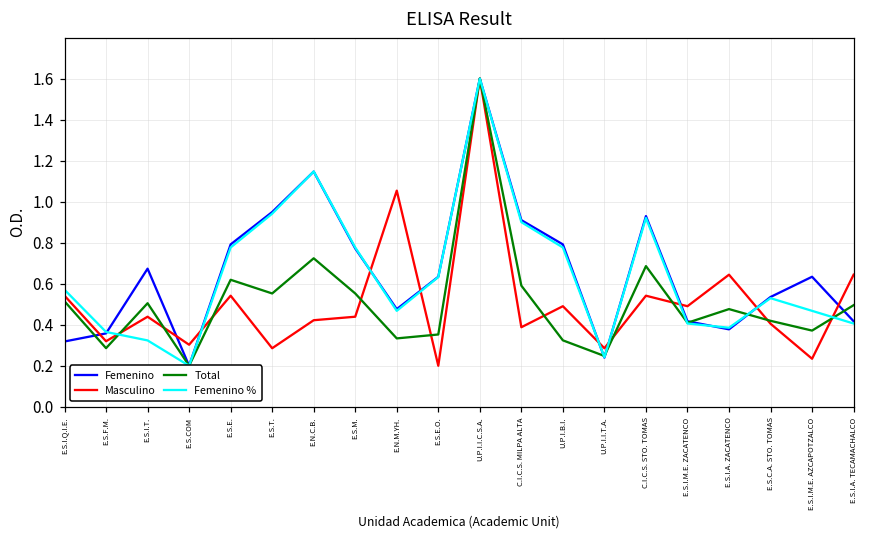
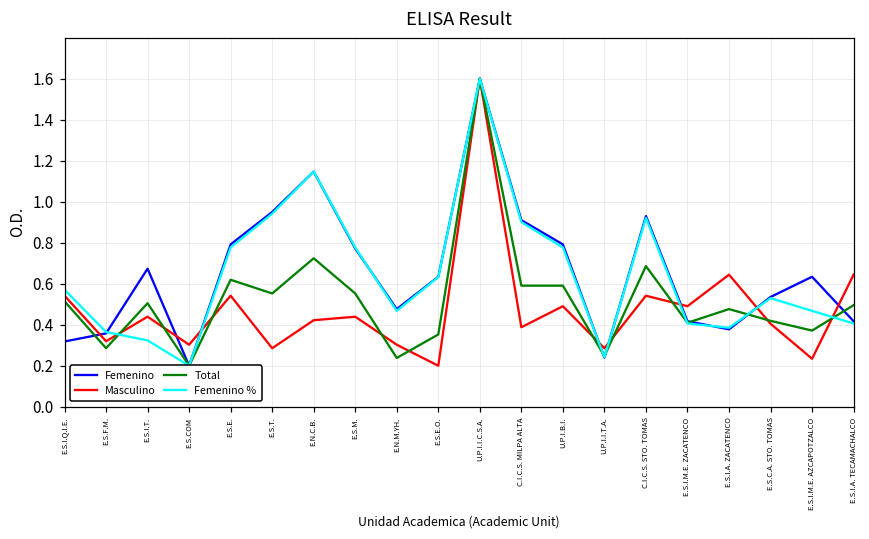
  {
    "Femenino": {
      "E.S.I.Q.I.E.": 0.32,
      "E.S.I.T.": 0.67,
      "E.S.E.": 0.79,
      "U.P.I.B.I.": 0.79,
      "E.S.I.M.E. AZCAPOTZALCO": 0.63
    },
    "Masculino": {
      "E.S.I.Q.I.E.": 0.54,
      "E.S.F.M.": 0.32,
      "E.S.I.T.": 0.44,
      "E.S.COM": 0.30,
      "E.S.E.": 0.54,
      "E.S.T.": 0.29,
      "E.N.C.B.": 0.42,
      "E.S.M.": 0.44,
-     "E.N.M.YH.": 1.05,
+     "E.N.M.YH.": 0.30,
      "E.S.E.O.": 0.20,
      "C.I.C.S. MILPA ALTA": 0.39,
      "U.P.I.B.I.": 0.49,
      "U.P.I.I.T.A.": 0.29,
      "C.I.C.S. STO. TOMAS": 0.54,
      "E.S.I.M.E. ZACATENCO": 0.49,
      "E.S.I.A. ZACATENCO": 0.64,
      "E.S.C.A. STO. TOMAS": 0.40,
      "E.S.I.M.E. AZCAPOTZALCO": 0.23,
      "E.S.I.A. TECAMACHALCO": 0.64
    },
    "Total": {
      "E.S.I.Q.I.E.": 0.51,
      "E.S.F.M.": 0.29,
      "E.S.I.T.": 0.50,
      "E.S.E.": 0.62,
      "E.S.T.": 0.55,
      "E.N.C.B.": 0.72,
      "E.S.M.": 0.55,
-     "E.N.M.YH.": 0.33,
+     "E.N.M.YH.": 0.24,
      "E.S.E.O.": 0.35,
      "C.I.C.S. MILPA ALTA": 0.59,
-     "U.P.I.B.I.": 0.32,
+     "U.P.I.B.I.": 0.59,
      "C.I.C.S. STO. TOMAS": 0.69,
      "E.S.I.A. ZACATENCO": 0.48,
      "E.S.C.A. STO. TOMAS": 0.42,
      "E.S.I.M.E. AZCAPOTZALCO": 0.37,
      "E.S.I.A. TECAMACHALCO": 0.50
    },
    "Femenino %": {
      "E.S.I.Q.I.E.": 0.57,
      "E.S.I.T.": 0.32,
      "E.S.E.": 0.78,
      "U.P.I.B.I.": 0.78,
      "E.S.I.M.E. AZCAPOTZALCO": 0.47
    }
  }
